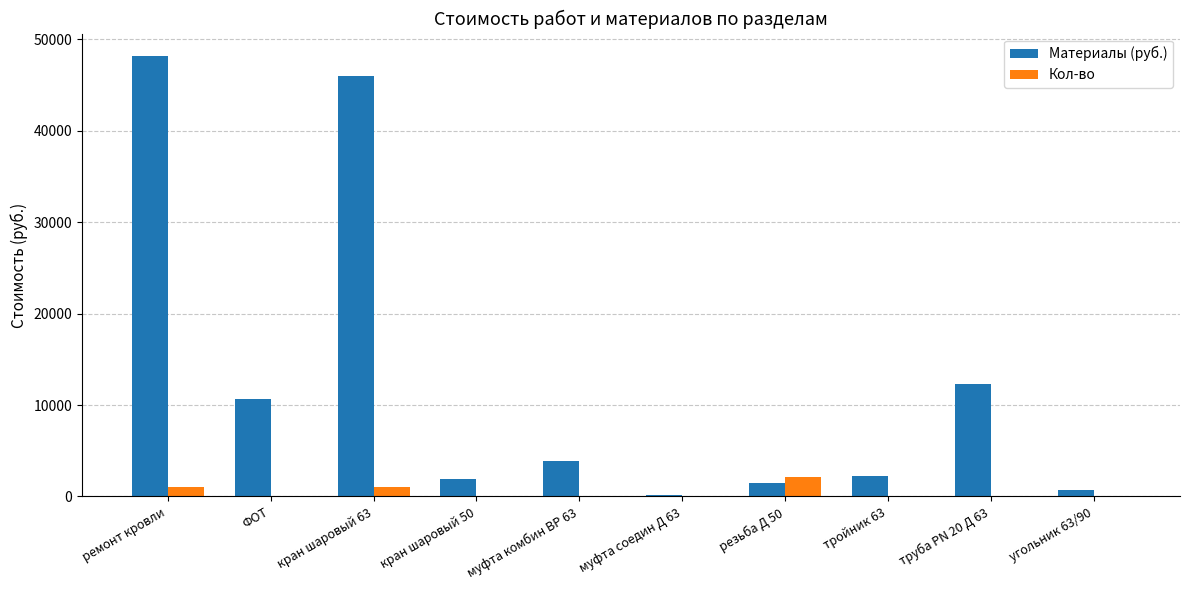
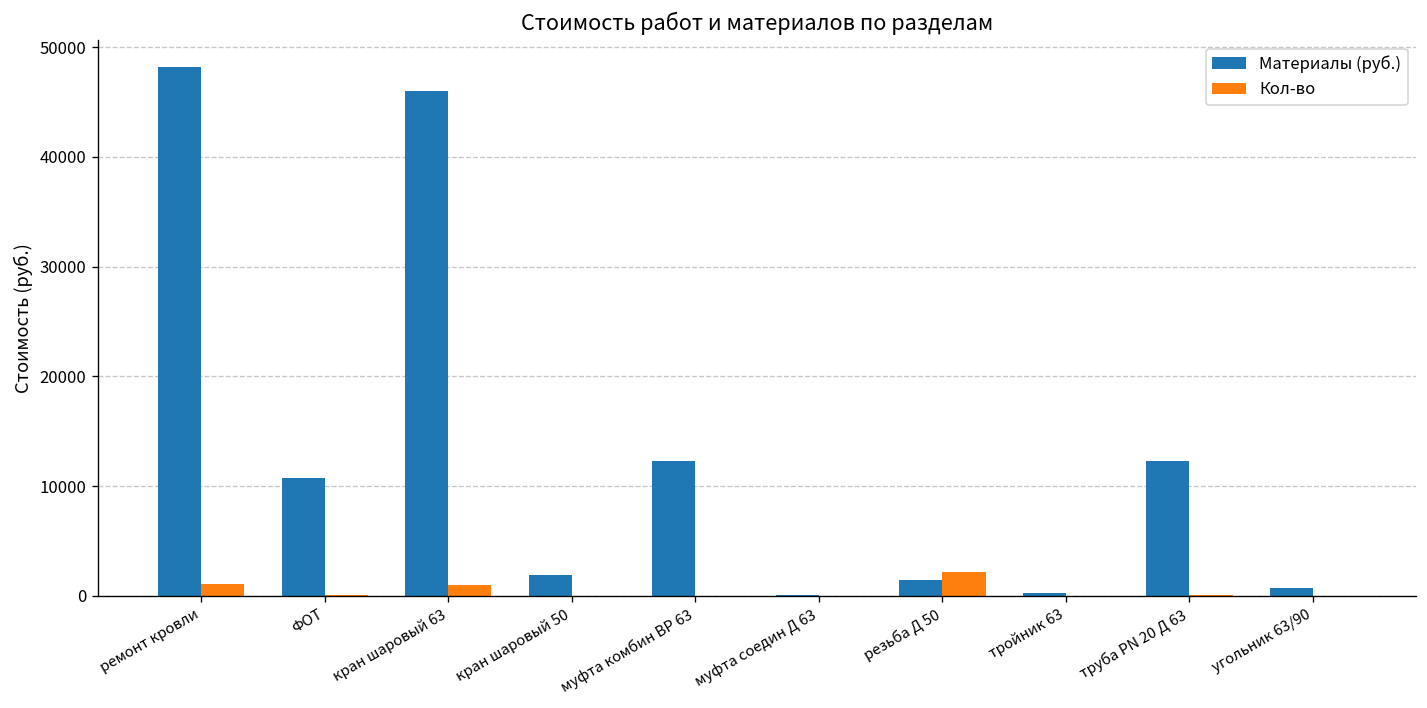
  {
    "Материалы (руб.)": {
      "ремонт кровли": 48000,
      "ФОТ": 11000,
      "кран шаровый 63": 46000,
      "кран шаровый 50": 2000,
-     "муфта комбин ВР 63": 4000,
+     "муфта комбин ВР 63": 12000,
      "резьба Д 50": 1000,
-     "тройник 63": 2000,
+     "тройник 63": 0,
      "труба PN 20 Д 63": 12000,
      "угольник 63/90": 1000
    },
    "Кол-во": {
      "ремонт кровли": 1000,
      "кран шаровый 63": 1000,
      "резьба Д 50": 2000
    }
  }
